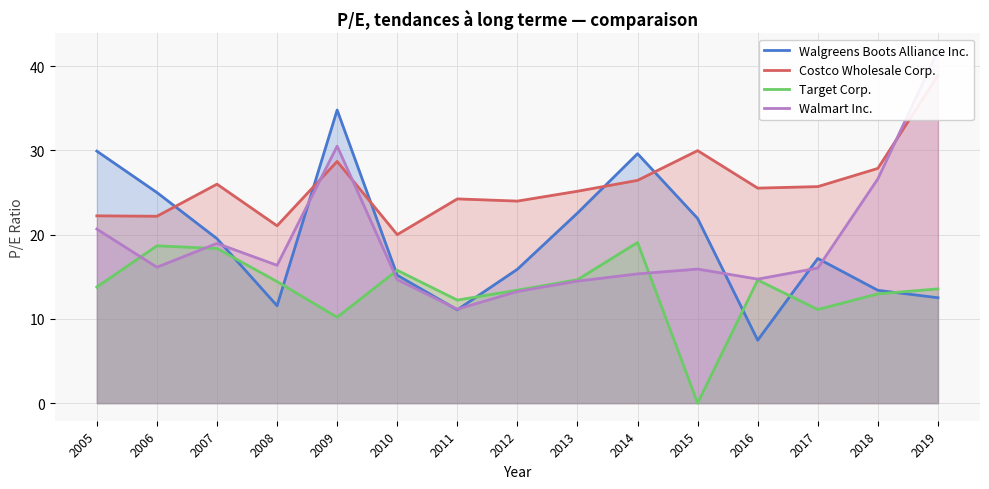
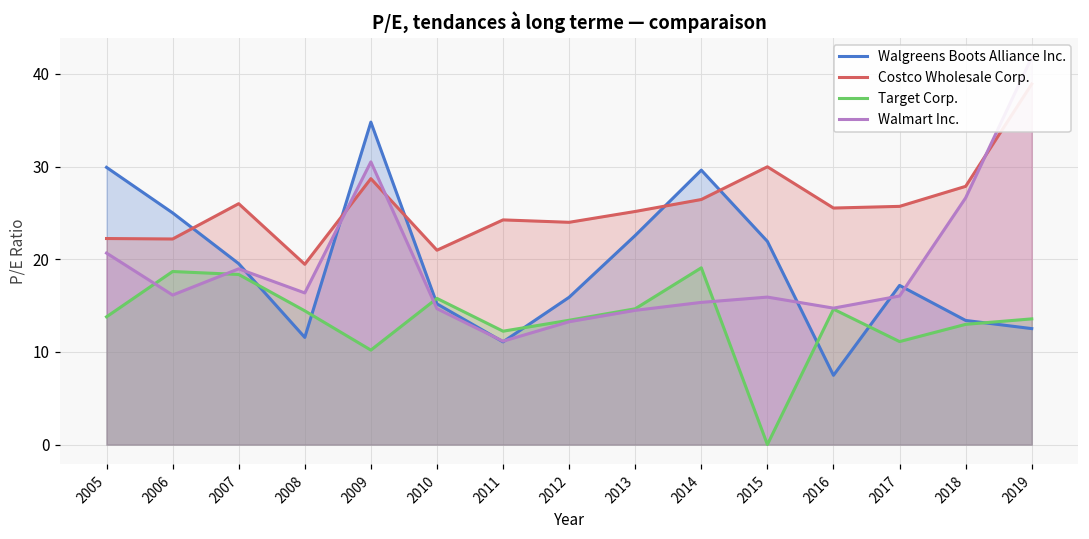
  {
    "Walgreens Boots Alliance Inc.": {
      "2005": 30,
      "2006": 25,
      "2007": 20,
      "2008": 12,
      "2009": 35,
      "2010": 15,
      "2012": 16,
      "2013": 23,
      "2014": 30,
      "2015": 22,
      "2016": 7,
      "2017": 17,
      "2018": 13,
      "2019": 13
    },
    "Costco Wholesale Corp.": {
      "2005": 22,
      "2006": 22,
      "2007": 26,
-     "2008": 21,
+     "2008": 19,
      "2009": 29,
-     "2010": 20,
+     "2010": 21,
      "2011": 24,
      "2012": 24,
      "2013": 25,
      "2014": 26,
      "2015": 30,
      "2016": 26,
      "2017": 26,
      "2018": 28
    },
    "Target Corp.": {
      "2005": 14,
      "2006": 19,
      "2007": 18,
      "2008": 14,
      "2009": 10,
      "2010": 16,
      "2011": 12,
      "2014": 19,
      "2015": 0,
      "2017": 11,
      "2018": 13,
      "2019": 14
    },
    "Walmart Inc.": {
      "2005": 21,
      "2006": 16,
      "2007": 19,
      "2008": 16,
      "2009": 31,
      "2010": 15,
      "2014": 15,
      "2015": 16,
      "2017": 16,
      "2018": 27
    }
  }
